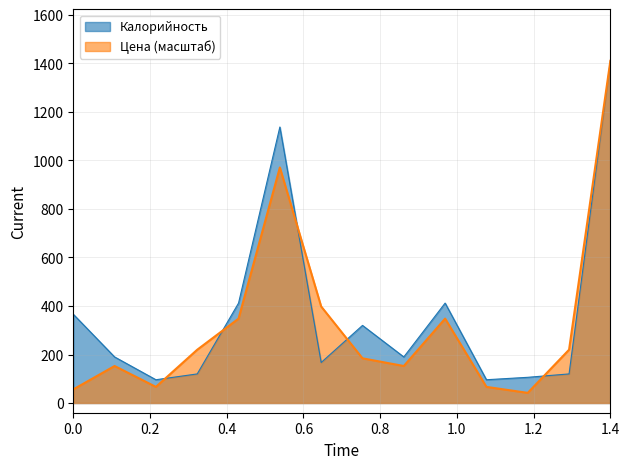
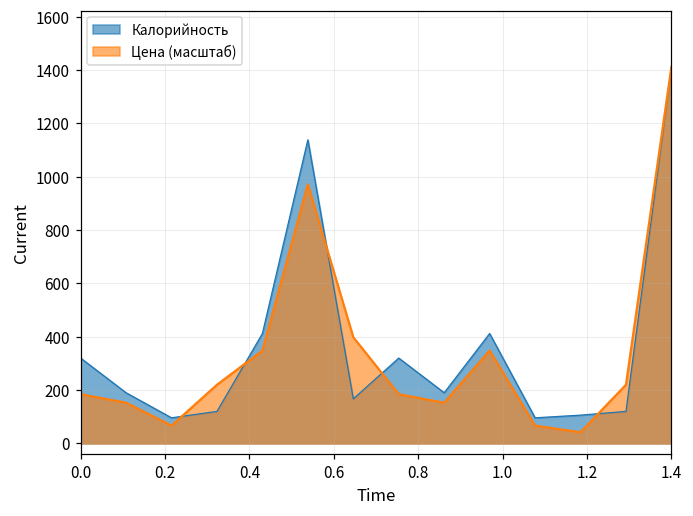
  {
    "Калорийность": {
-     "0.0": 370
+     "0.0": 320
    },
    "Цена (масштаб)": {
-     "0.0": 60
+     "0.0": 180
    }
  }
